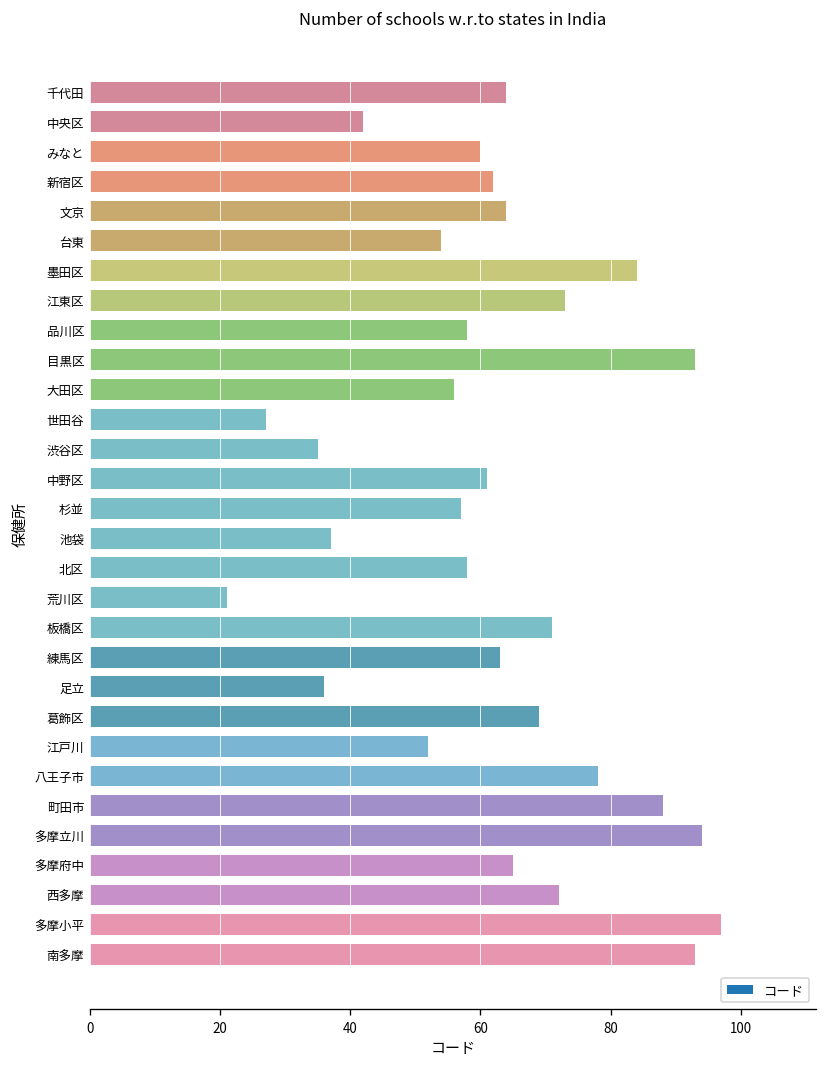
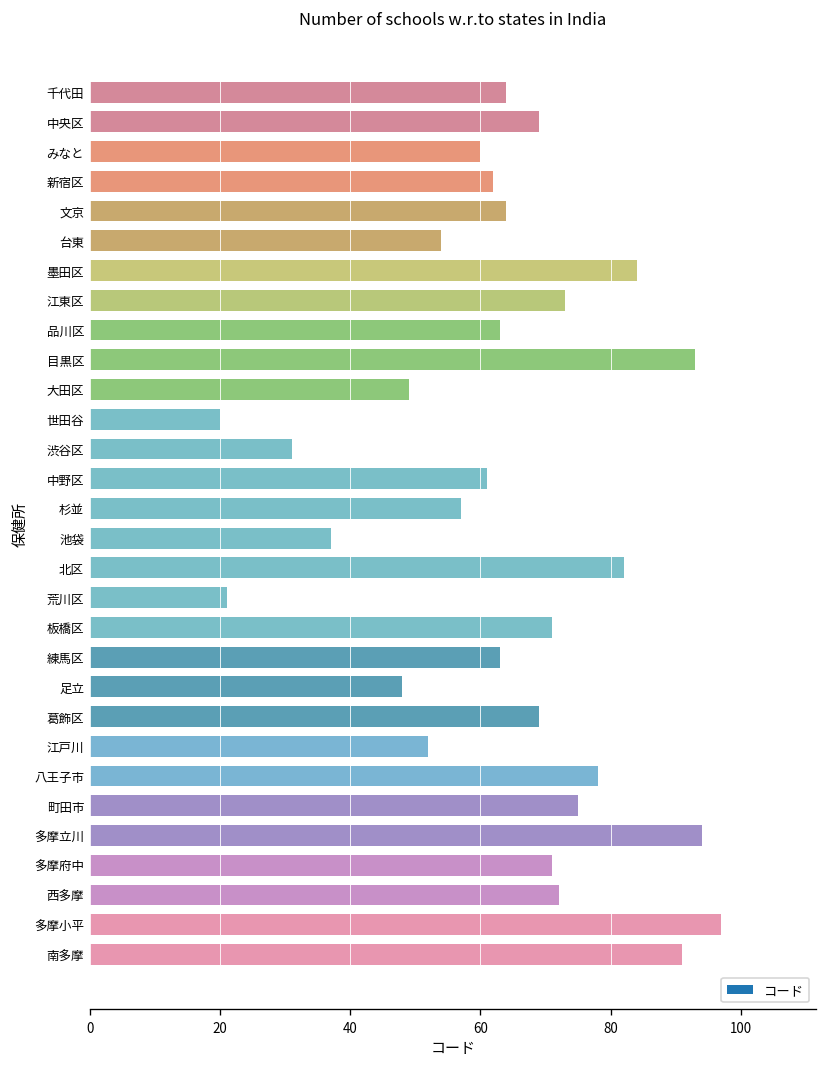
  {
    "千代田": 64,
-   "中央区": 42,
+   "中央区": 69,
    "みなと": 60,
    "新宿区": 62,
    "文京": 64,
    "台東": 54,
    "墨田区": 84,
    "江東区": 73,
-   "品川区": 58,
+   "品川区": 63,
    "目黒区": 93,
-   "大田区": 56,
-   "世田谷": 27,
-   "渋谷区": 35,
+   "大田区": 49,
+   "世田谷": 20,
+   "渋谷区": 31,
    "中野区": 61,
    "杉並": 57,
    "池袋": 37,
-   "北区": 58,
+   "北区": 82,
    "荒川区": 21,
    "板橋区": 71,
    "練馬区": 63,
-   "足立": 36,
+   "足立": 48,
    "葛飾区": 69,
    "江戸川": 52,
    "八王子市": 78,
-   "町田市": 88,
+   "町田市": 75,
    "多摩立川": 94,
-   "多摩府中": 65,
+   "多摩府中": 71,
    "西多摩": 72,
    "多摩小平": 97,
-   "南多摩": 93
+   "南多摩": 91
  }
